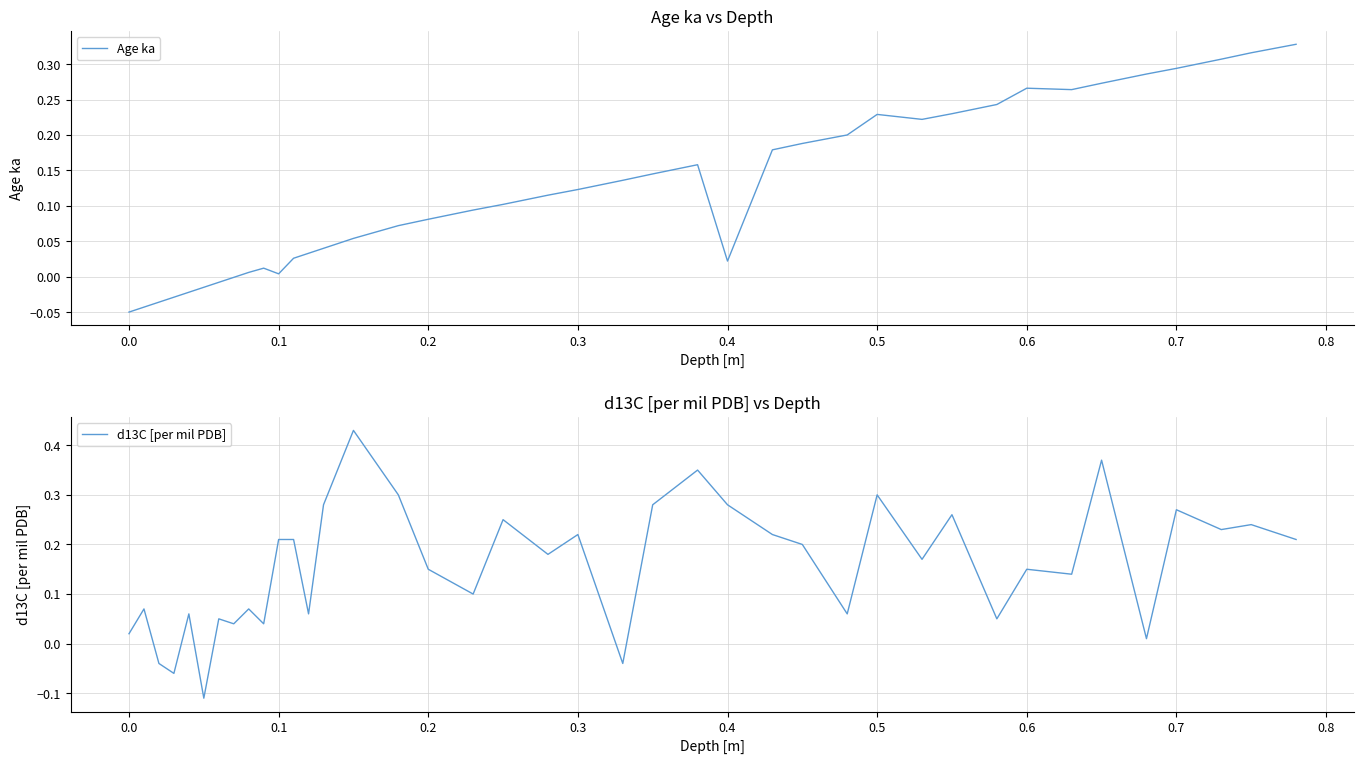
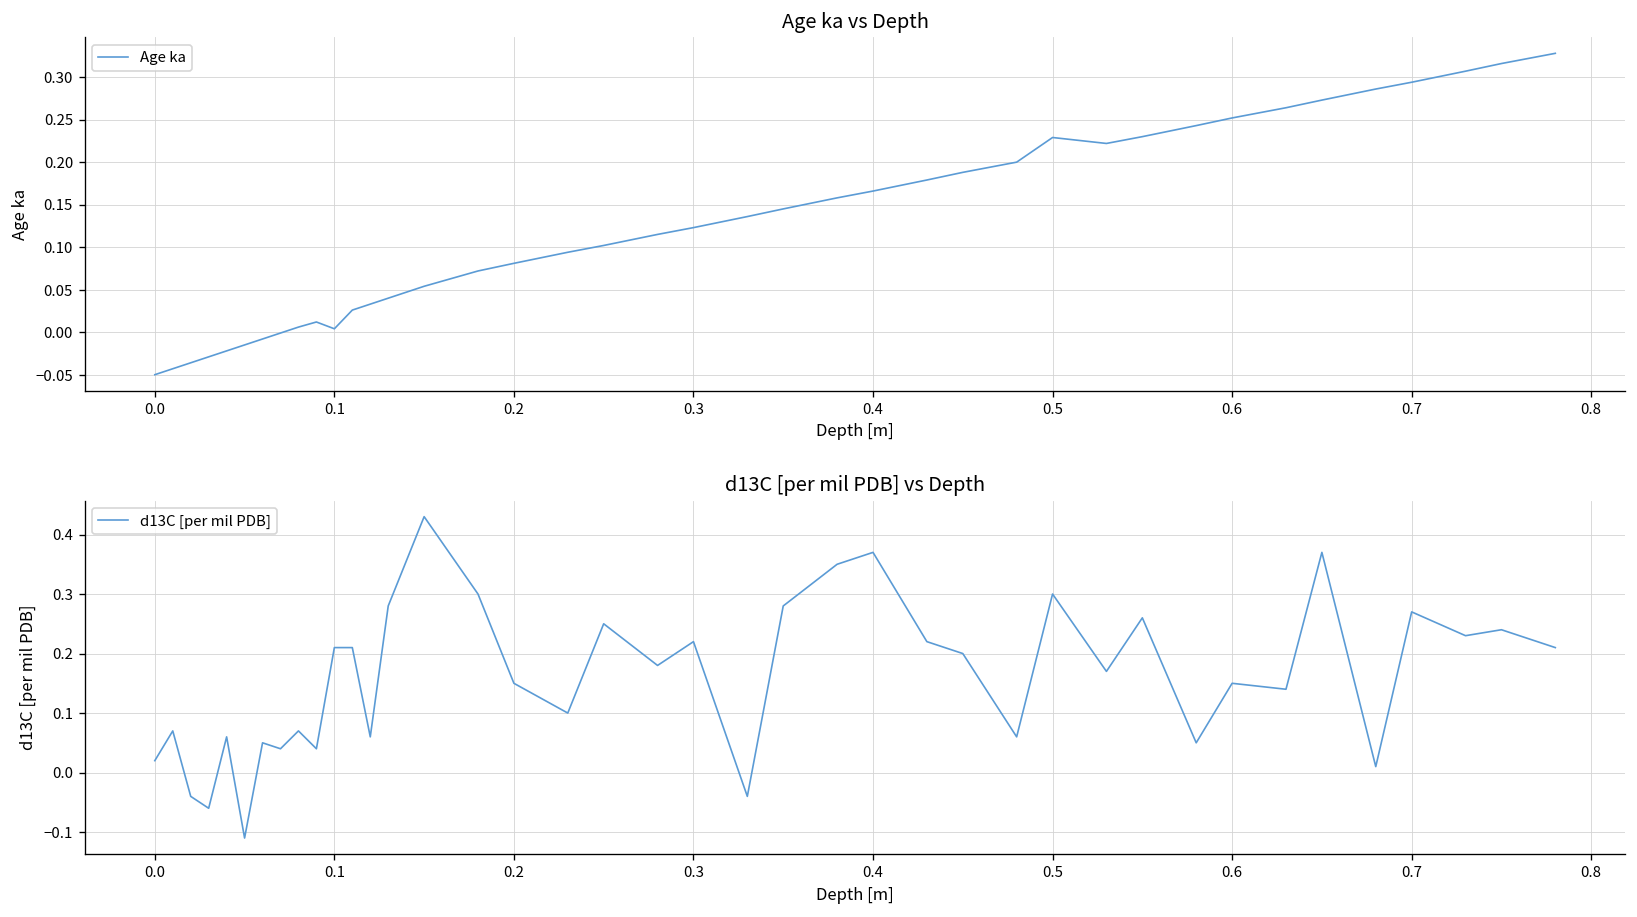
  {
    "Age ka vs Depth": {
      "0.0": -0.05,
      "0.1": 0.00,
      "0.2": 0.08,
      "0.3": 0.12,
-     "0.4": 0.02,
+     "0.4": 0.17,
      "0.5": 0.23,
-     "0.6": 0.27,
+     "0.6": 0.25,
      "0.7": 0.29
    },
    "d13C [per mil PDB] vs Depth": {
      "0.0": 0.02,
      "0.1": 0.21,
      "0.2": 0.15,
      "0.3": 0.22,
-     "0.4": 0.28,
+     "0.4": 0.37,
      "0.5": 0.30,
      "0.6": 0.15,
      "0.7": 0.27
    }
  }
